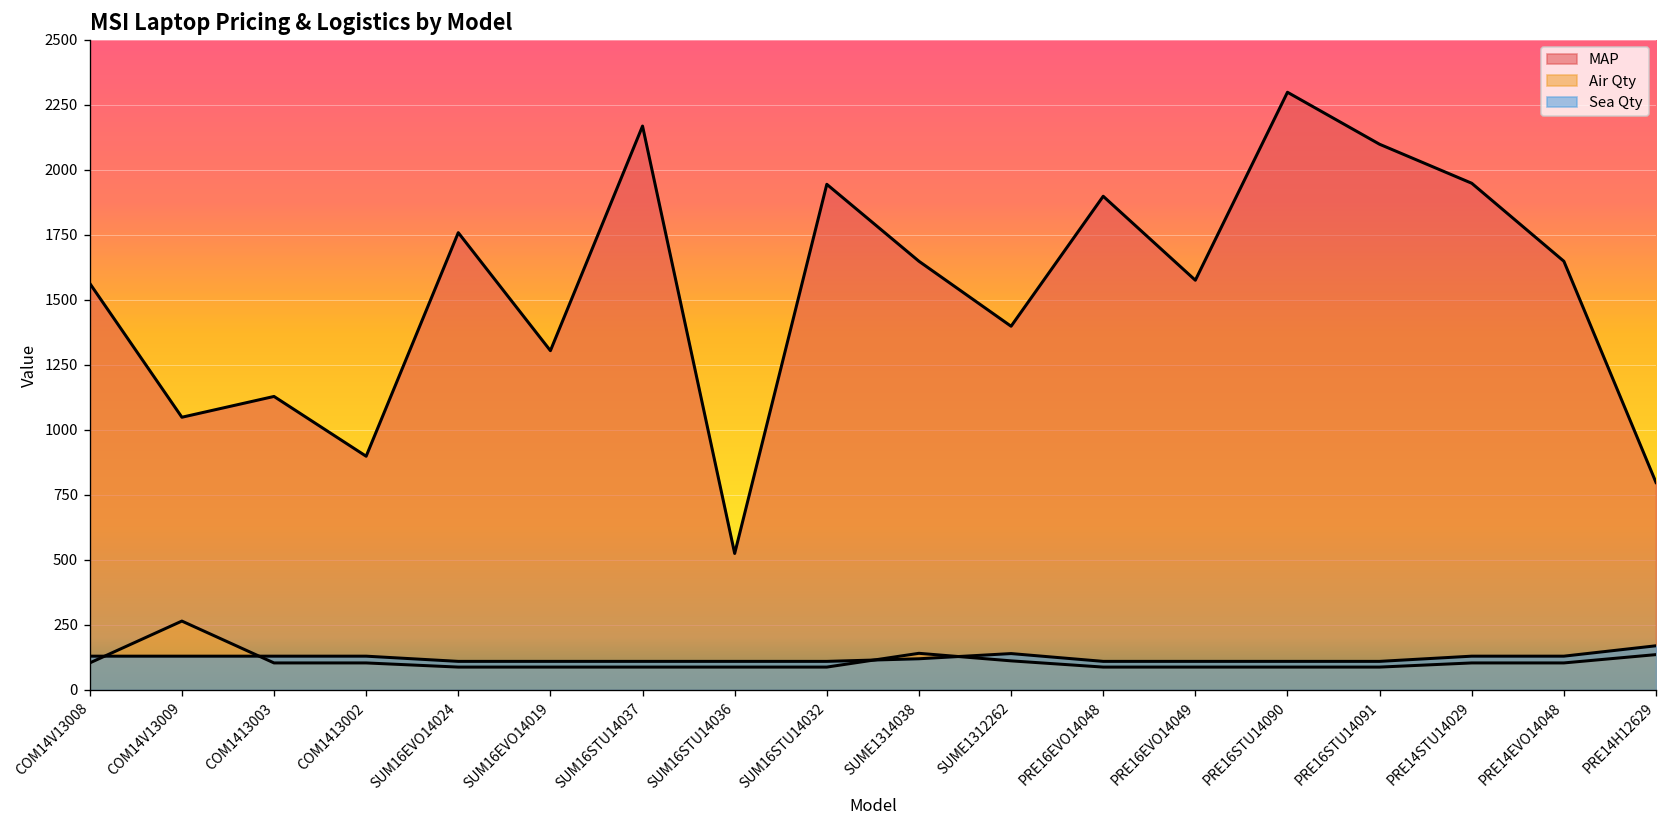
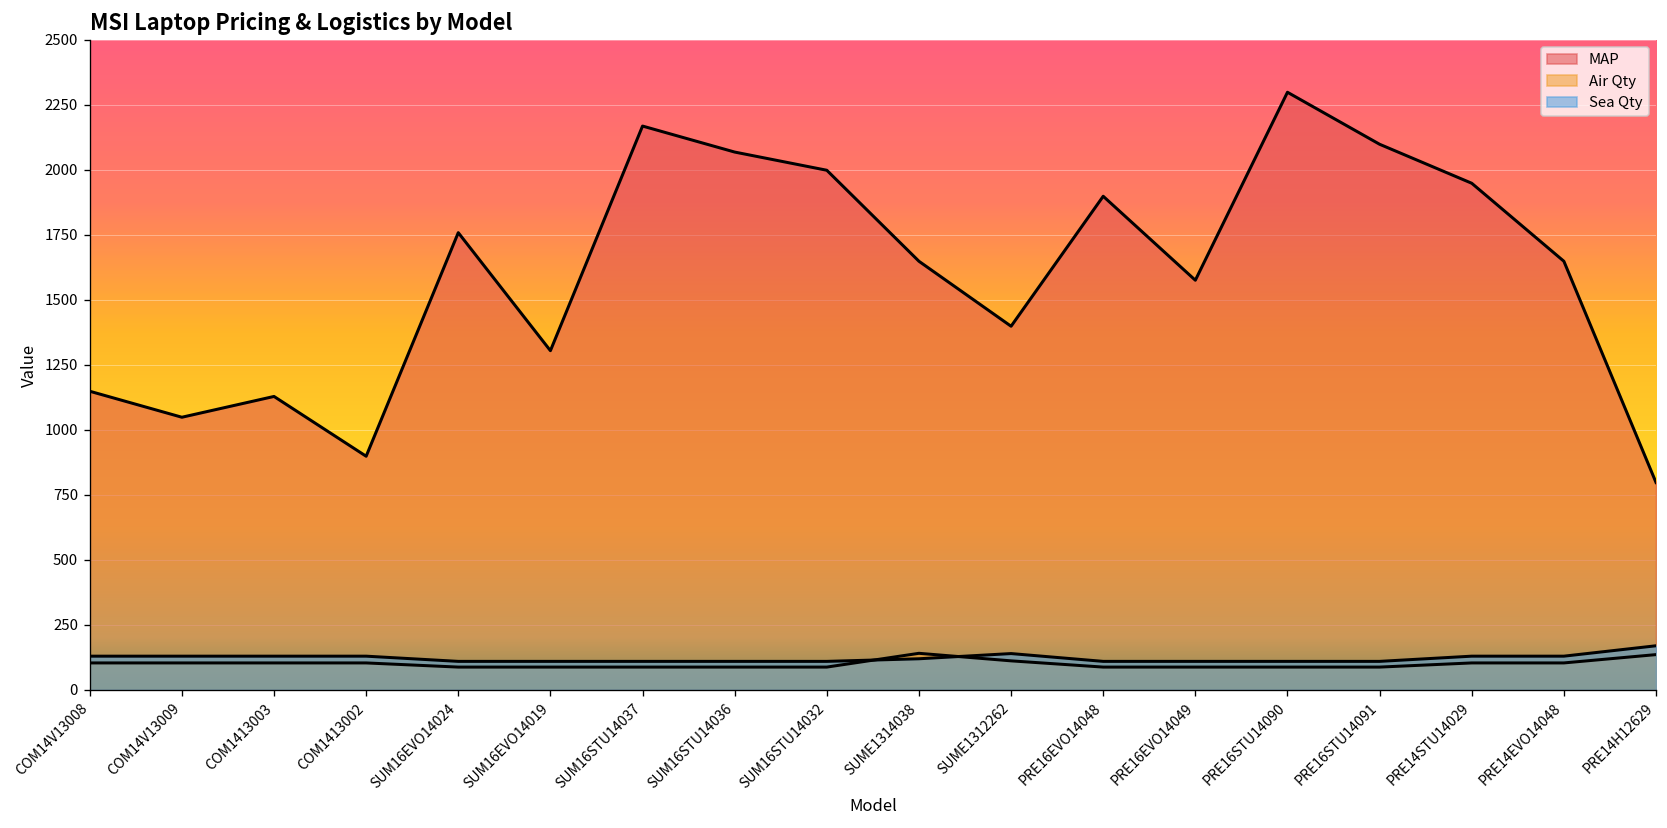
  {
    "MAP": {
-     "COM14V13008": 1560,
+     "COM14V13008": 1150,
      "COM14V13009": 1050,
      "COM1413003": 1130,
      "COM1413002": 900,
      "SUM16EVO14024": 1760,
      "SUM16EVO14019": 1310,
      "SUM16STU14037": 2170,
-     "SUM16STU14036": 530,
-     "SUM16STU14032": 1950,
+     "SUM16STU14036": 2070,
+     "SUM16STU14032": 2000,
      "SUME1314038": 1650,
      "SUME1312262": 1400,
      "PRE16EVO14048": 1900,
      "PRE16EVO14049": 1580,
      "PRE16STU14090": 2300,
      "PRE16STU14091": 2100,
      "PRE14STU14029": 1950,
      "PRE14EVO14048": 1650,
      "PRE14H12629": 800
    },
    "Air Qty": {
      "COM14V13008": 100,
-     "COM14V13009": 270,
+     "COM14V13009": 100,
      "COM1413003": 100,
      "COM1413002": 100,
      "SUM16EVO14024": 90,
      "SUM16EVO14019": 90,
      "SUM16STU14037": 90,
      "SUM16STU14036": 90,
      "SUM16STU14032": 90,
      "SUME1314038": 140,
      "SUME1312262": 110,
      "PRE16EVO14048": 90,
      "PRE16EVO14049": 90,
      "PRE16STU14090": 90,
      "PRE16STU14091": 90,
      "PRE14STU14029": 100,
      "PRE14EVO14048": 100,
      "PRE14H12629": 140
    },
    "Sea Qty": {
      "COM14V13008": 130,
      "COM14V13009": 130,
      "COM1413003": 130,
      "COM1413002": 130,
      "SUM16EVO14024": 110,
      "SUM16EVO14019": 110,
      "SUM16STU14037": 110,
      "SUM16STU14036": 110,
      "SUM16STU14032": 110,
      "SUME1314038": 120,
      "SUME1312262": 140,
      "PRE16EVO14048": 110,
      "PRE16EVO14049": 110,
      "PRE16STU14090": 110,
      "PRE16STU14091": 110,
      "PRE14STU14029": 130,
      "PRE14EVO14048": 130,
      "PRE14H12629": 170
    }
  }
